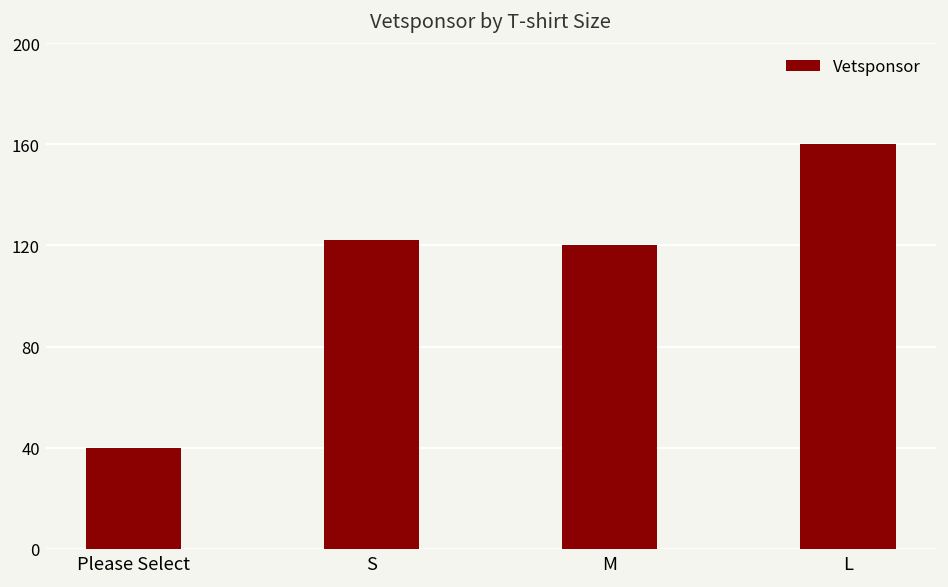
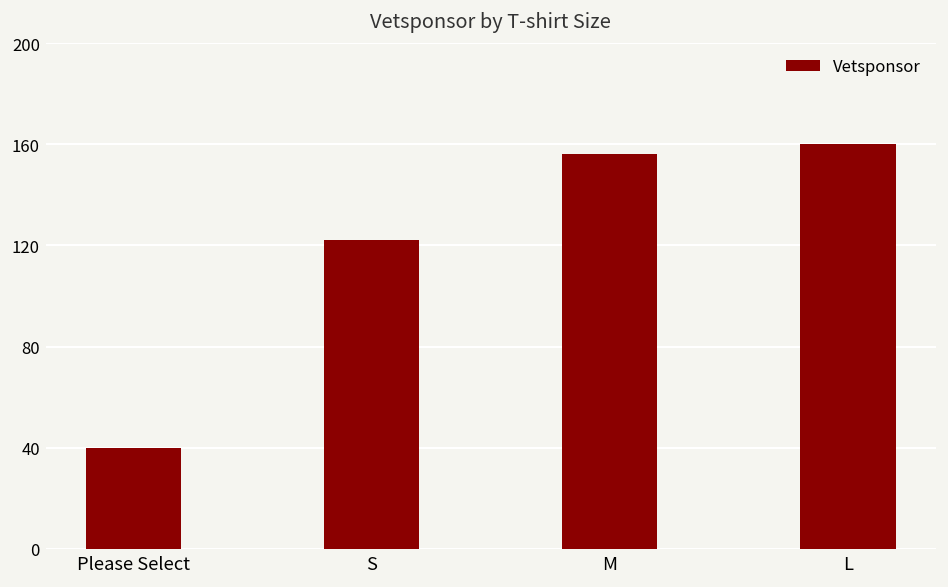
  {
    "Please Select": 40,
    "S": 122,
-   "M": 120,
+   "M": 156,
    "L": 160
  }
